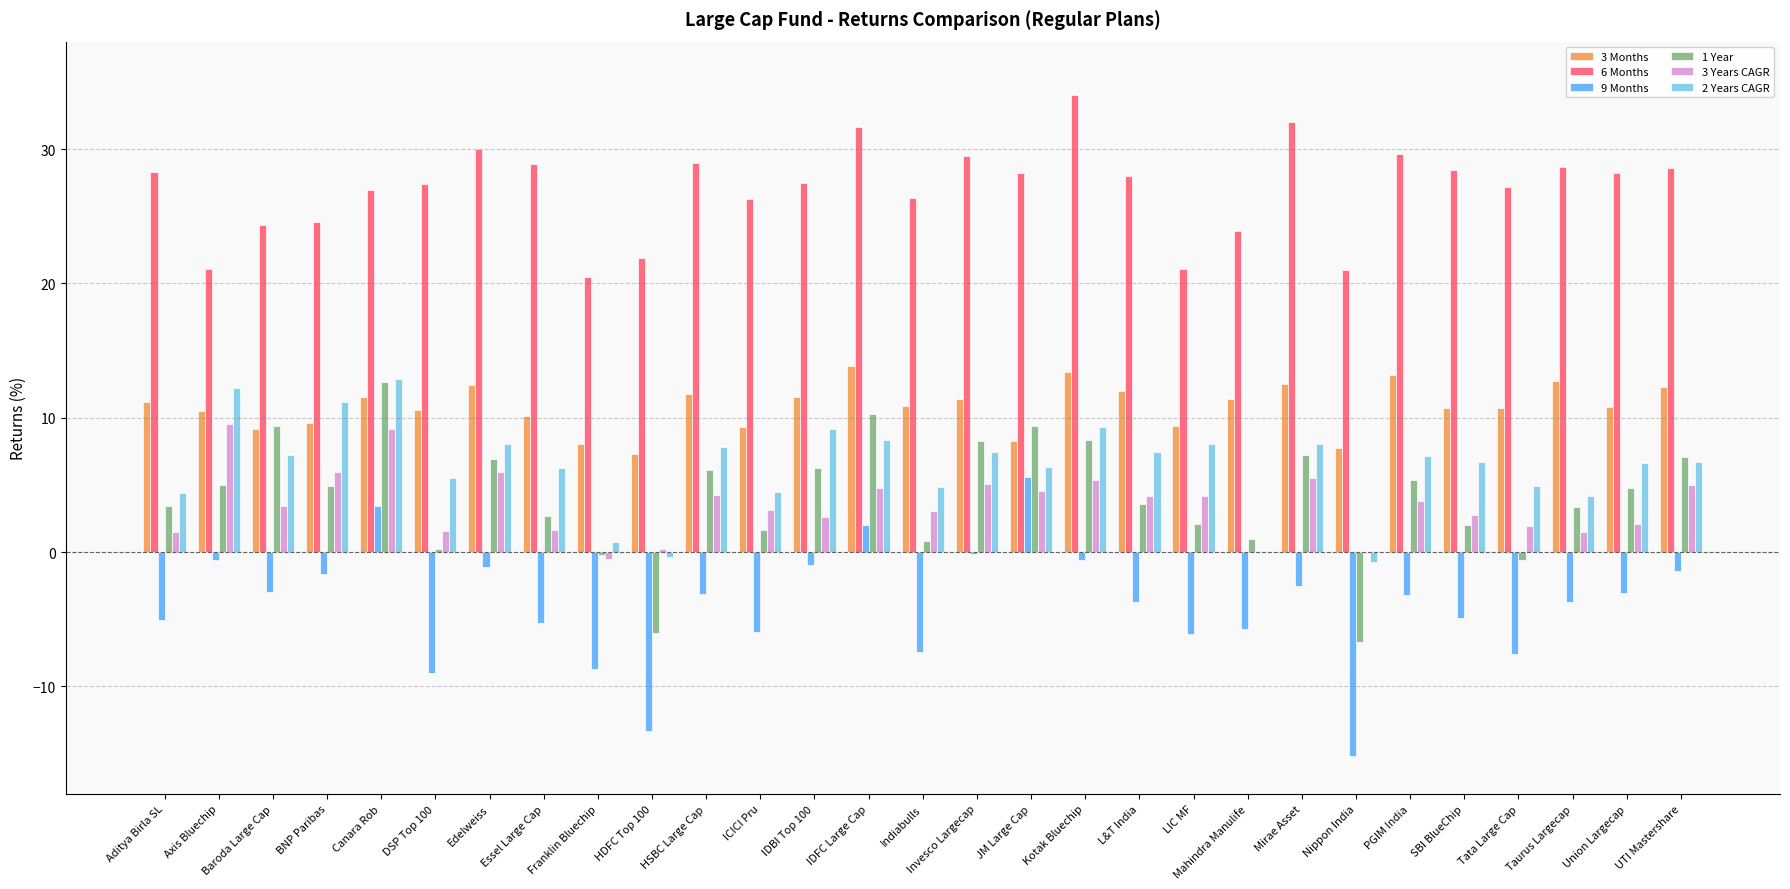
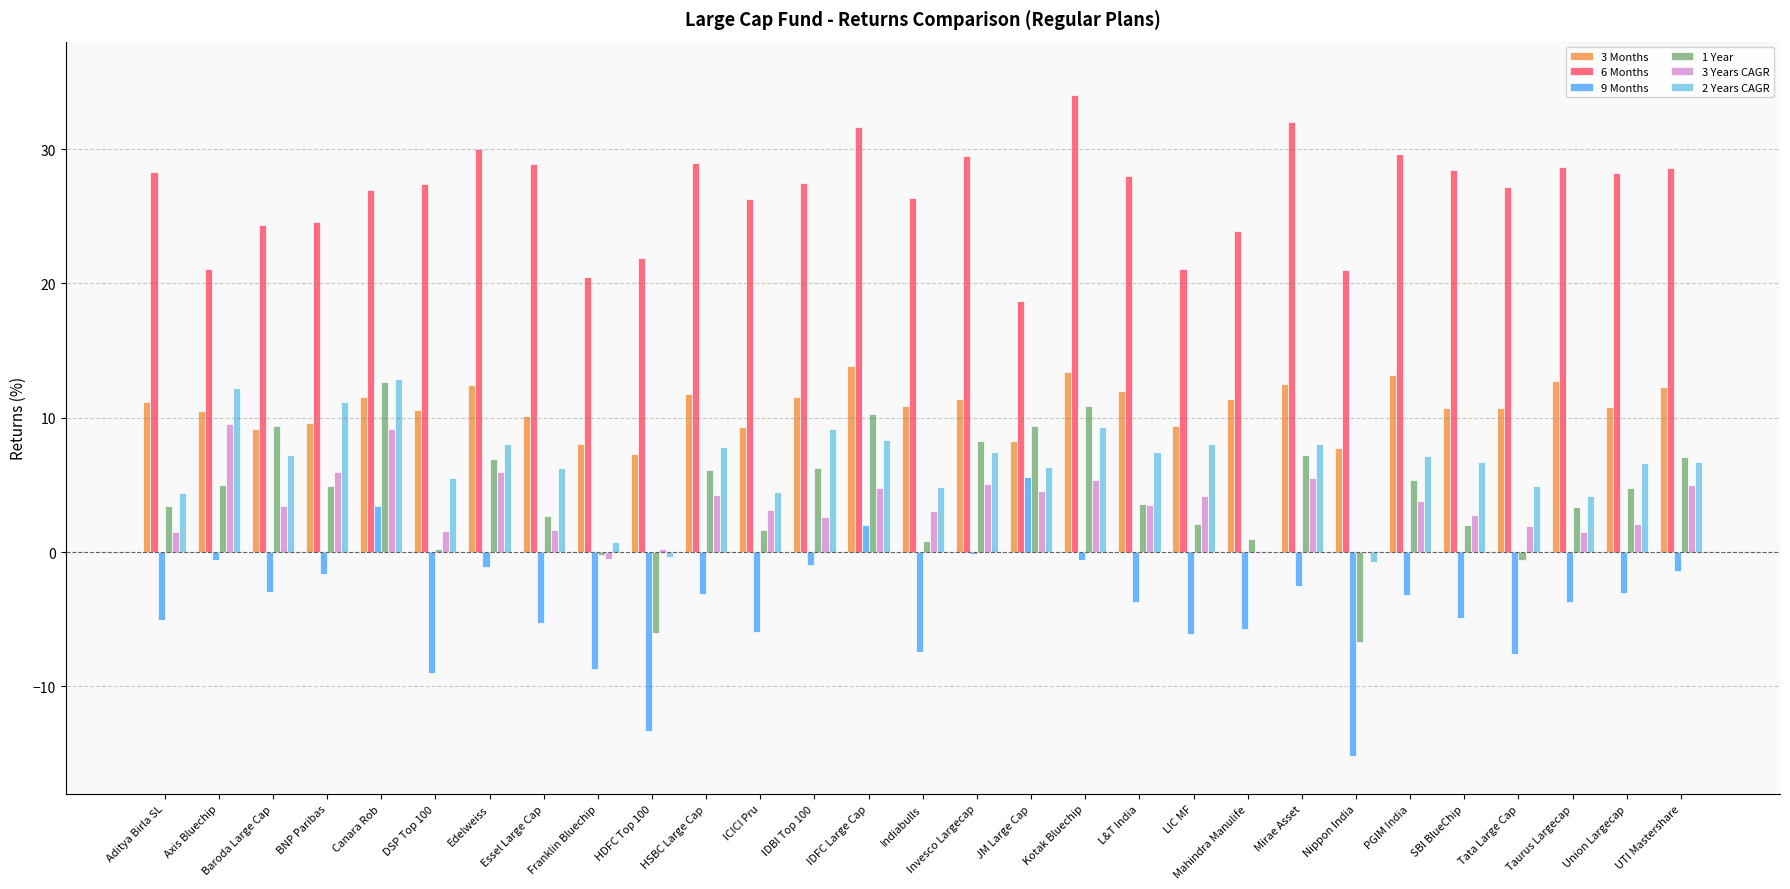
  {
    "3 Months": {
      "Aditya Birla SL": 11.1,
      "Axis Bluechip": 10.5,
      "Baroda Large Cap": 9.2,
      "BNP Paribas": 9.6,
      "Canara Rob": 11.6,
      "DSP Top 100": 10.6,
      "Edelweiss": 12.4,
      "Essel Large Cap": 10.1,
      "Franklin Bluechip": 8.0,
      "HDFC Top 100": 7.3,
      "HSBC Large Cap": 11.8,
      "ICICI Pru": 9.3,
      "IDBI Top 100": 11.6,
      "IDFC Large Cap": 13.8,
      "Indiabulls": 10.9,
      "Invesco Largecap": 11.4,
      "JM Large Cap": 8.3,
      "Kotak Bluechip": 13.4,
      "L&T India": 12.0,
      "LIC MF": 9.4,
      "Mahindra Manulife": 11.4,
      "Mirae Asset": 12.5,
      "Nippon India": 7.8,
      "PGIM India": 13.2,
      "SBI BlueChip": 10.8,
      "Tata Large Cap": 10.7,
      "Taurus Largecap": 12.7,
      "Union Largecap": 10.8,
      "UTI Mastershare": 12.3
    },
    "6 Months": {
      "Aditya Birla SL": 28.3,
      "Axis Bluechip": 21.1,
      "Baroda Large Cap": 24.4,
      "BNP Paribas": 24.6,
      "Canara Rob": 27.0,
      "DSP Top 100": 27.4,
      "Edelweiss": 30.0,
      "Essel Large Cap": 28.9,
      "Franklin Bluechip": 20.5,
      "HDFC Top 100": 21.9,
      "HSBC Large Cap": 29.0,
      "ICICI Pru": 26.3,
      "IDBI Top 100": 27.5,
      "IDFC Large Cap": 31.6,
      "Indiabulls": 26.4,
      "Invesco Largecap": 29.5,
-     "JM Large Cap": 28.2,
+     "JM Large Cap": 18.7,
      "Kotak Bluechip": 34.0,
      "L&T India": 28.0,
      "LIC MF": 21.1,
      "Mahindra Manulife": 23.9,
      "Mirae Asset": 32.0,
      "Nippon India": 21.0,
      "PGIM India": 29.6,
      "SBI BlueChip": 28.5,
      "Tata Large Cap": 27.2,
      "Taurus Largecap": 28.7,
      "Union Largecap": 28.2,
      "UTI Mastershare": 28.6
    },
    "1 Year": {
      "Aditya Birla SL": 3.4,
      "Axis Bluechip": 5.0,
      "Baroda Large Cap": 9.4,
      "BNP Paribas": 4.9,
      "Canara Rob": 12.6,
      "DSP Top 100": 0.3,
      "Edelweiss": 6.9,
      "Essel Large Cap": 2.7,
      "Franklin Bluechip": -0.3,
      "HDFC Top 100": -6.0,
      "HSBC Large Cap": 6.1,
      "ICICI Pru": 1.7,
      "IDBI Top 100": 6.3,
      "IDFC Large Cap": 10.3,
      "Indiabulls": 0.8,
      "Invesco Largecap": 8.3,
      "JM Large Cap": 9.4,
-     "Kotak Bluechip": 8.3,
+     "Kotak Bluechip": 10.9,
      "L&T India": 3.6,
      "LIC MF": 2.1,
      "Mahindra Manulife": 1.0,
      "Mirae Asset": 7.2,
      "Nippon India": -6.7,
      "PGIM India": 5.3,
      "SBI BlueChip": 2.0,
      "Tata Large Cap": -0.6,
      "Taurus Largecap": 3.3,
      "Union Largecap": 4.8,
      "UTI Mastershare": 7.0
    },
    "3 Years CAGR": {
      "Aditya Birla SL": 1.5,
      "Axis Bluechip": 9.5,
      "Baroda Large Cap": 3.4,
      "BNP Paribas": 5.9,
      "Canara Rob": 9.2,
      "DSP Top 100": 1.6,
      "Edelweiss": 5.9,
      "Essel Large Cap": 1.6,
      "Franklin Bluechip": -0.5,
      "HDFC Top 100": 0.2,
      "HSBC Large Cap": 4.3,
      "ICICI Pru": 3.2,
      "IDBI Top 100": 2.6,
      "IDFC Large Cap": 4.8,
      "Indiabulls": 3.1,
      "Invesco Largecap": 5.1,
      "JM Large Cap": 4.6,
      "Kotak Bluechip": 5.4,
-     "L&T India": 4.2,
+     "L&T India": 3.5,
      "LIC MF": 4.2,
      "Mahindra Manulife": 0.0,
      "Mirae Asset": 5.5,
      "PGIM India": 3.8,
      "SBI BlueChip": 2.8,
      "Tata Large Cap": 1.9,
      "Taurus Largecap": 1.5,
      "Union Largecap": 2.1,
      "UTI Mastershare": 5.0
    }
  }
